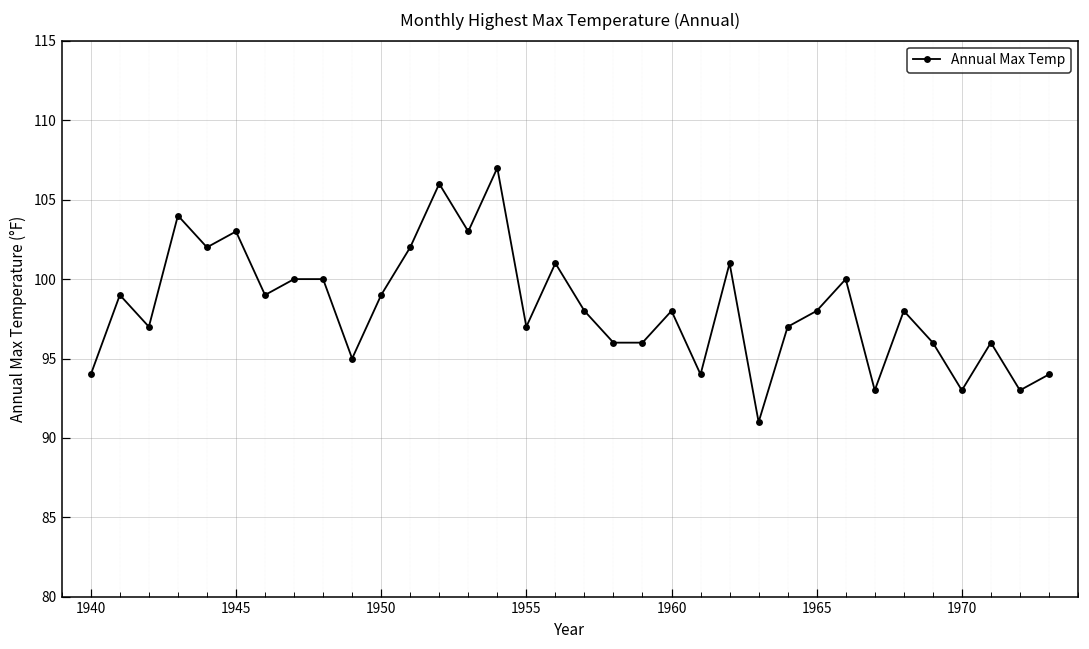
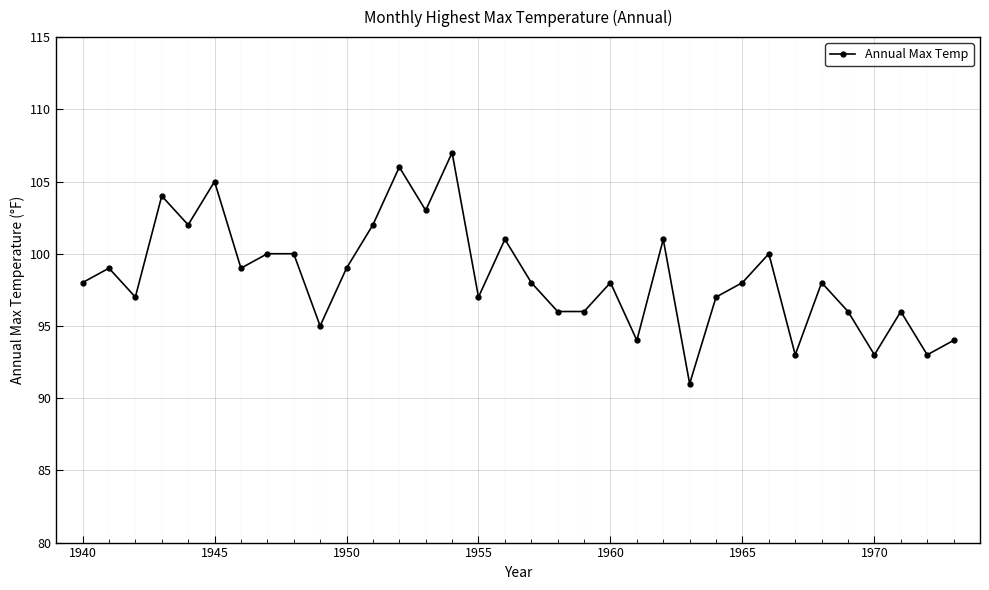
  {
-   "1940": 94,
-   "1945": 103,
+   "1940": 98,
+   "1945": 105,
    "1950": 99,
    "1955": 97,
    "1960": 98,
    "1965": 98,
    "1970": 93
  }
